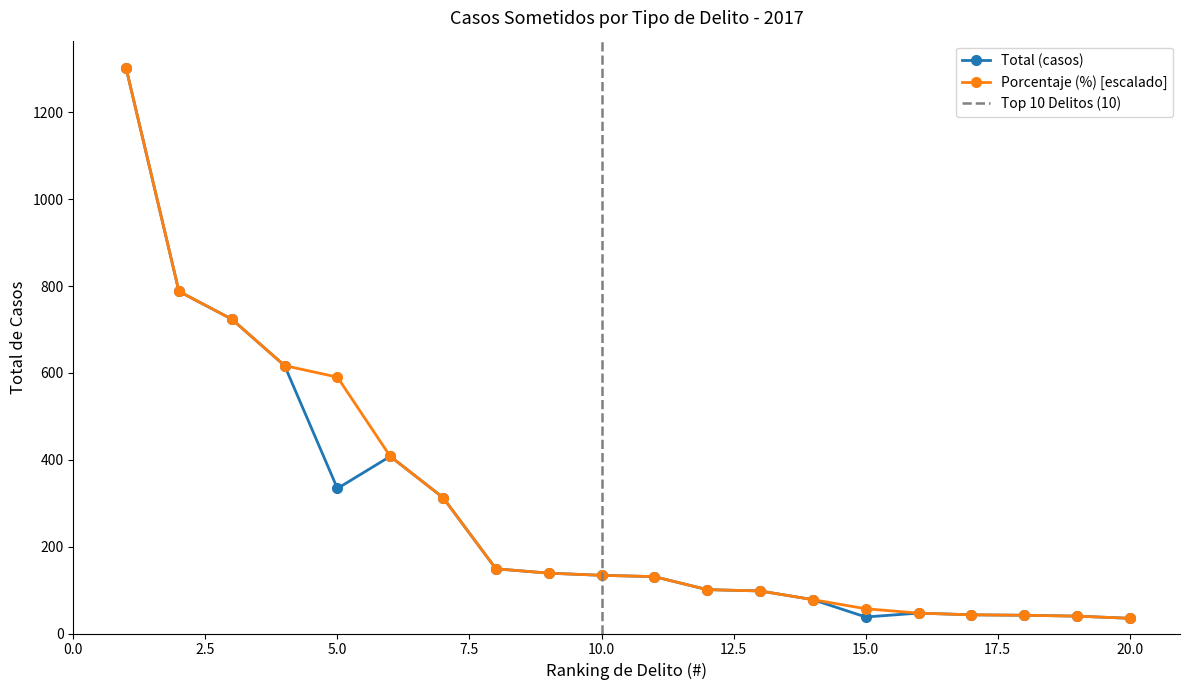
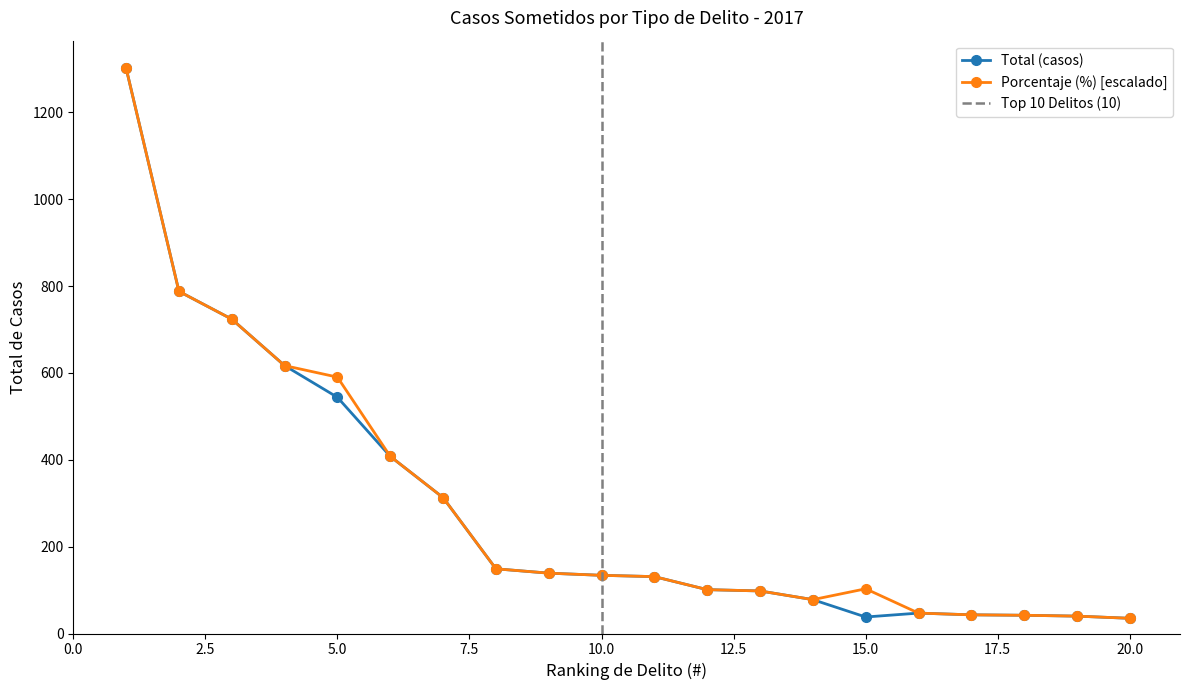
  {
    "Total (casos)": {
-     "5.0": 330,
+     "5.0": 540,
      "15.0": 40
    },
    "Porcentaje (%) [escalado]": {
      "5.0": 590,
-     "15.0": 60
+     "15.0": 100
    }
  }
